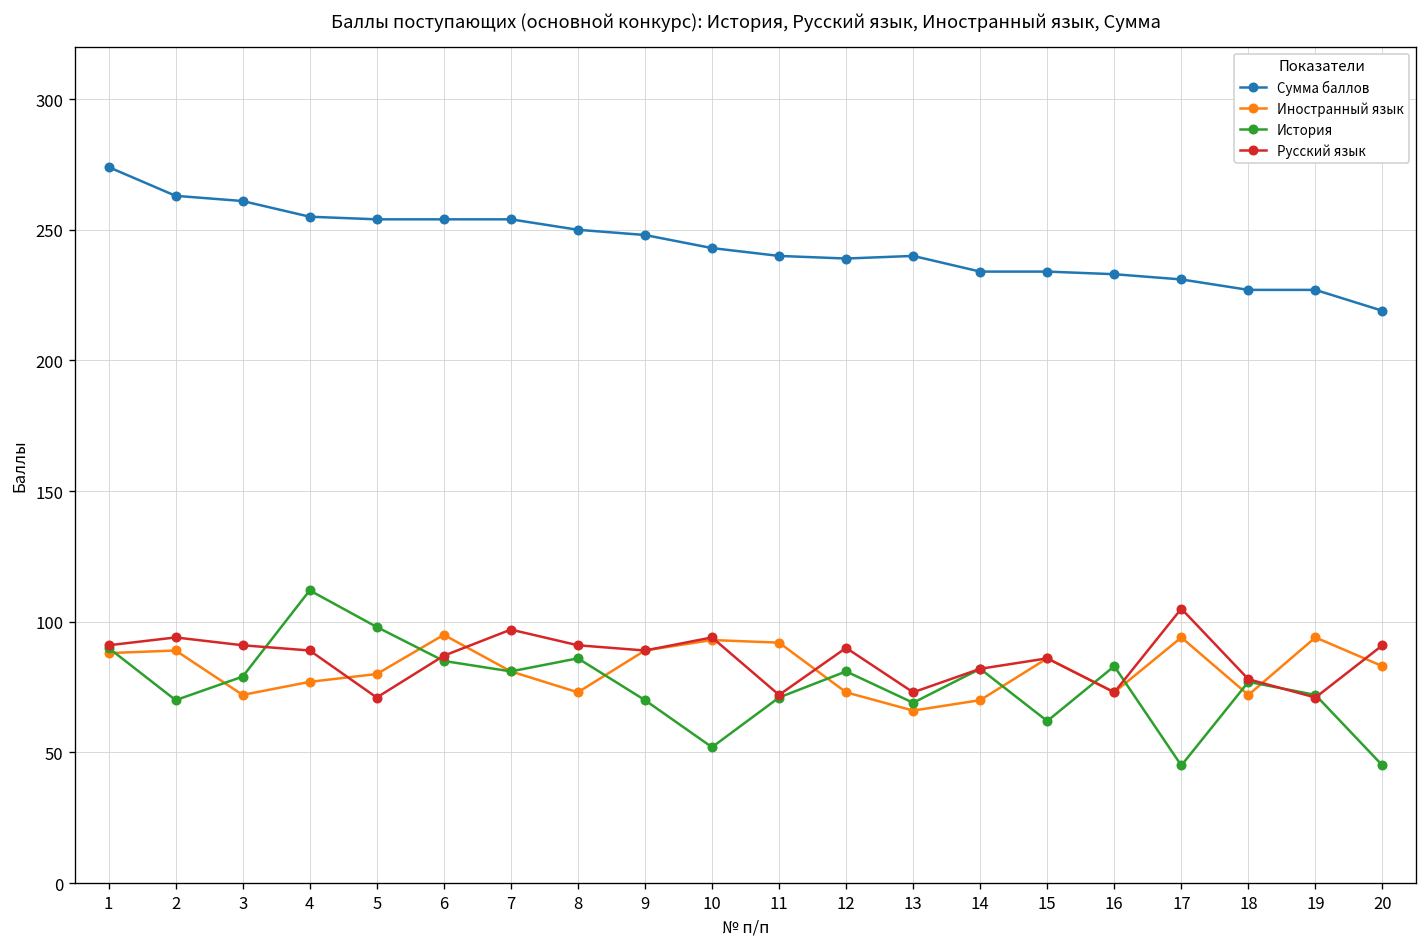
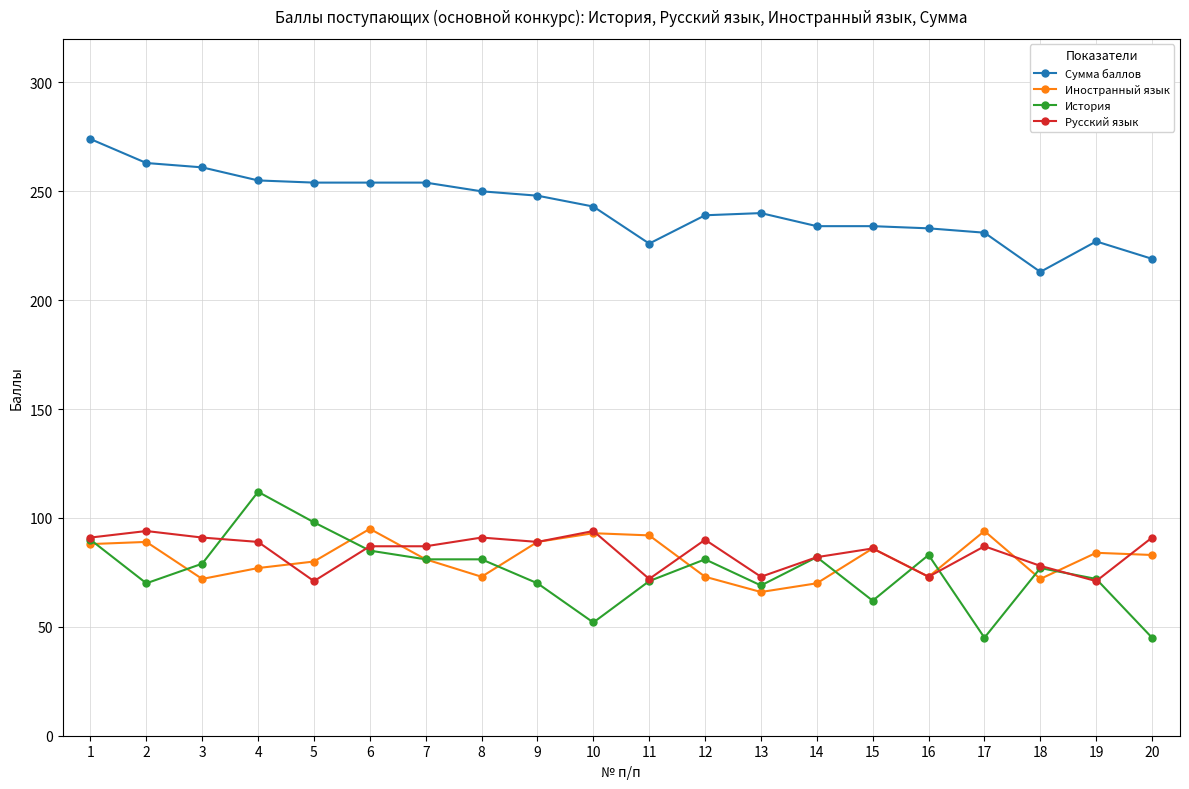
  {
    "Сумма баллов": {
      "1": 274,
      "2": 263,
      "3": 261,
      "4": 255,
      "5": 254,
      "6": 254,
      "7": 254,
      "8": 250,
      "9": 248,
      "10": 243,
-     "11": 240,
+     "11": 226,
      "12": 239,
      "13": 240,
      "14": 234,
      "15": 234,
      "16": 233,
      "17": 231,
-     "18": 227,
+     "18": 213,
      "19": 227,
      "20": 219
    },
    "Иностранный язык": {
      "1": 88,
      "2": 89,
      "3": 72,
      "4": 77,
      "5": 80,
      "6": 95,
      "8": 73,
      "11": 92,
      "12": 73,
      "13": 66,
      "14": 70,
      "17": 94,
      "18": 72,
-     "19": 94,
+     "19": 84,
      "20": 83
    },
    "История": {
      "2": 70,
      "3": 79,
      "4": 112,
      "5": 98,
      "6": 85,
-     "8": 86,
+     "8": 81,
      "9": 70,
      "10": 52,
      "12": 81,
      "13": 69,
      "15": 62,
      "16": 83,
      "17": 45,
      "20": 45
    },
    "Русский язык": {
      "2": 94,
      "3": 91,
      "4": 89,
      "5": 71,
      "6": 87,
-     "7": 97,
+     "7": 87,
      "8": 91,
      "12": 90,
      "13": 73,
-     "17": 105,
+     "17": 87,
      "20": 91
    }
  }
